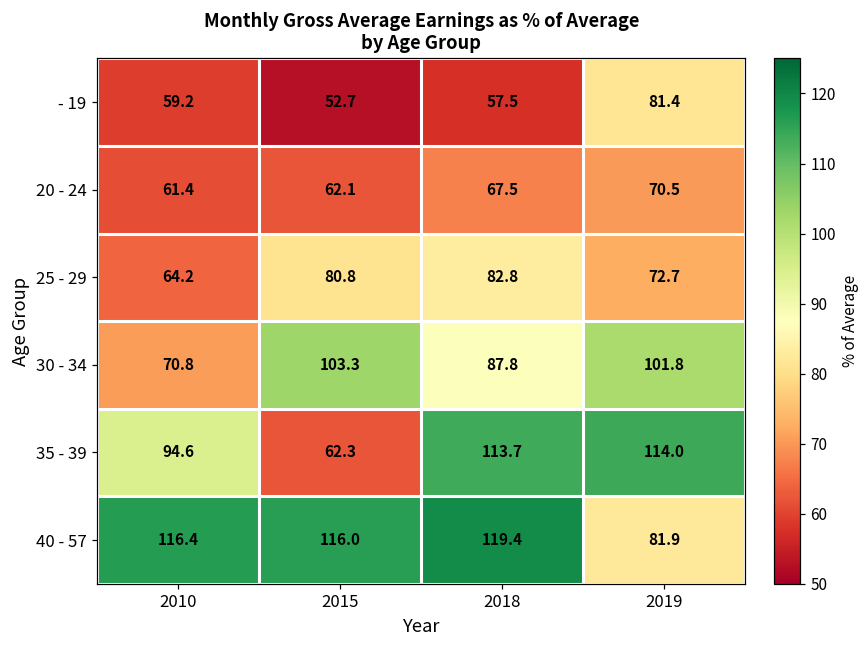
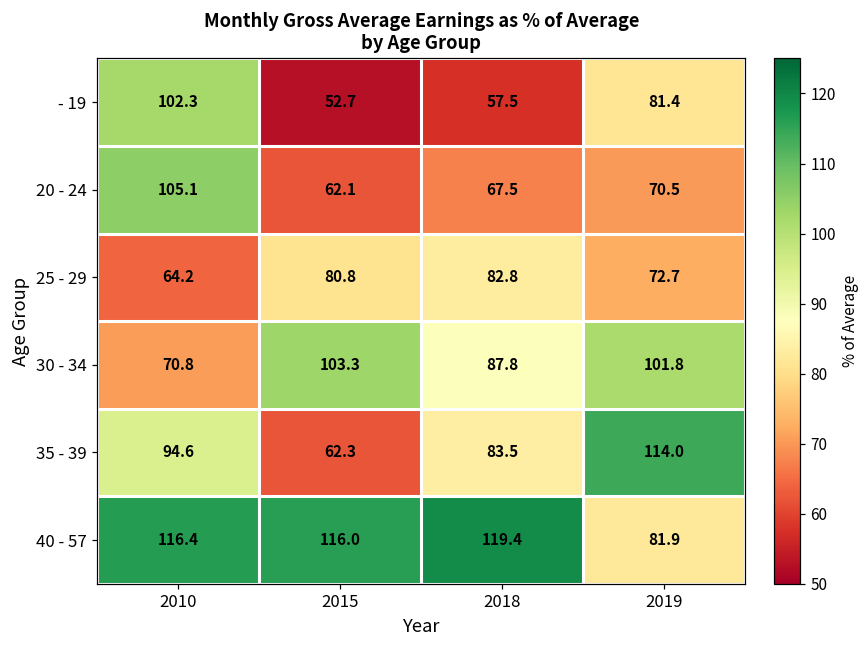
  {
    "- 19": {
-     "2010": 59.2,
+     "2010": 102.3,
      "2015": 52.7,
      "2018": 57.5,
      "2019": 81.4
    },
    "20 - 24": {
-     "2010": 61.4,
+     "2010": 105.1,
      "2015": 62.1,
      "2018": 67.5,
      "2019": 70.5
    },
    "25 - 29": {
      "2010": 64.2,
      "2015": 80.8,
      "2018": 82.8,
      "2019": 72.7
    },
    "30 - 34": {
      "2010": 70.8,
      "2015": 103.3,
      "2018": 87.8,
      "2019": 101.8
    },
    "35 - 39": {
      "2010": 94.6,
      "2015": 62.3,
-     "2018": 113.7,
+     "2018": 83.5,
      "2019": 114.0
    },
    "40 - 57": {
      "2010": 116.4,
      "2015": 116.0,
      "2018": 119.4,
      "2019": 81.9
    }
  }
